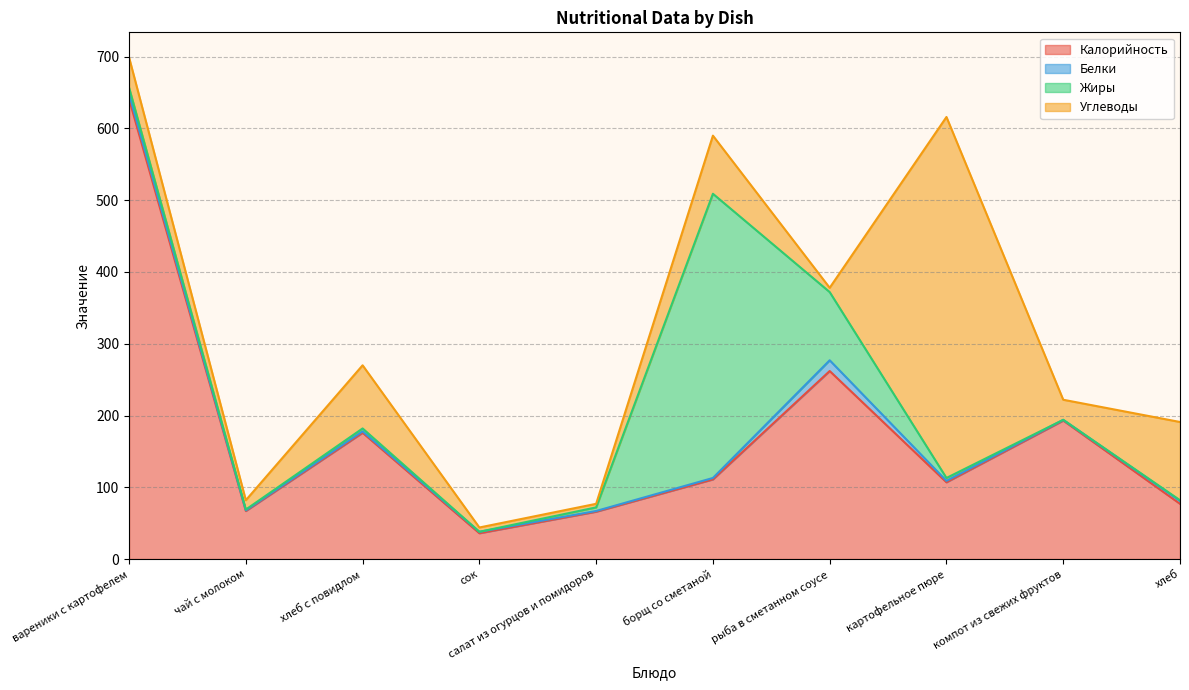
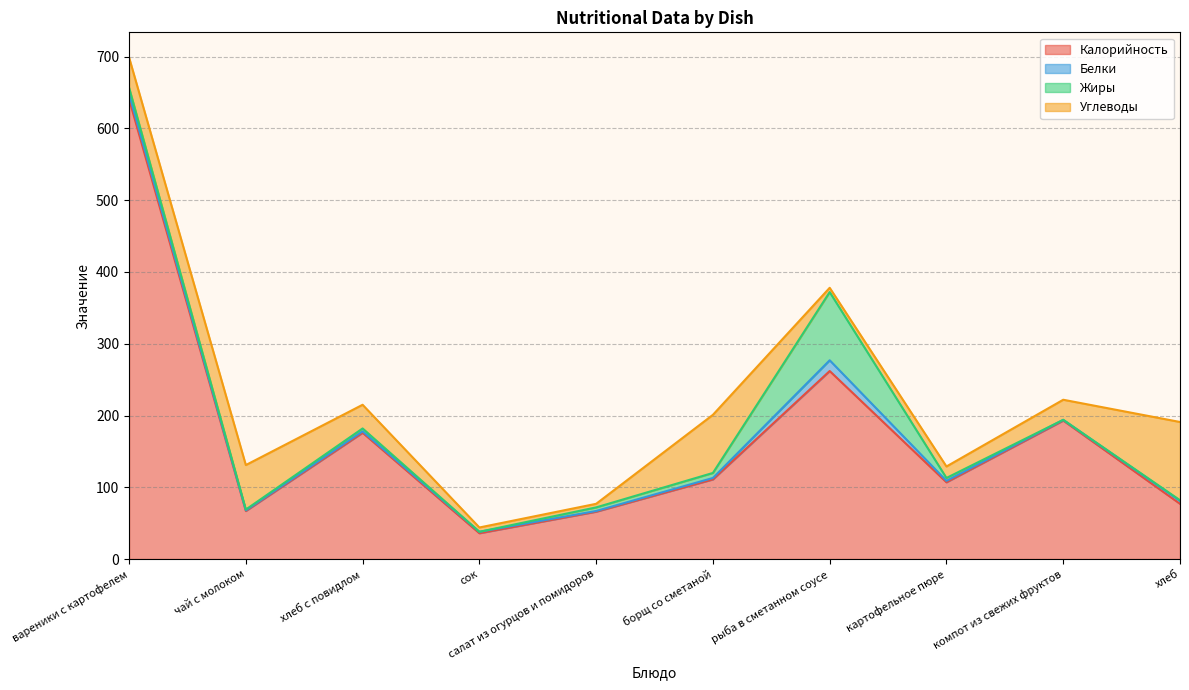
  {
    "Калорийность": {
      "вареники с картофелем": 640,
      "рыба в сметанном соусе": 260,
      "хлеб": 80
    },
    "Белки": {
      "вареники с картофелем": 10,
      "рыба в сметанном соусе": 20
    },
    "Жиры": {
      "вареники с картофелем": 10,
      "хлеб с повидлом": 0,
      "салат из огурцов и помидоров": 10,
-     "борщ со сметаной": 400,
+     "борщ со сметаной": 10,
      "рыба в сметанном соусе": 100,
      "картофельное пюре": 0
    },
    "Углеводы": {
      "вареники с картофелем": 40,
-     "чай с молоком": 10,
-     "хлеб с повидлом": 90,
+     "чай с молоком": 60,
+     "хлеб с повидлом": 30,
      "сок": 10,
      "салат из огурцов и помидоров": 10,
      "борщ со сметаной": 80,
      "рыба в сметанном соусе": 10,
-     "картофельное пюре": 500,
+     "картофельное пюре": 20,
      "компот из свежих фруктов": 30,
      "хлеб": 110
    }
  }
